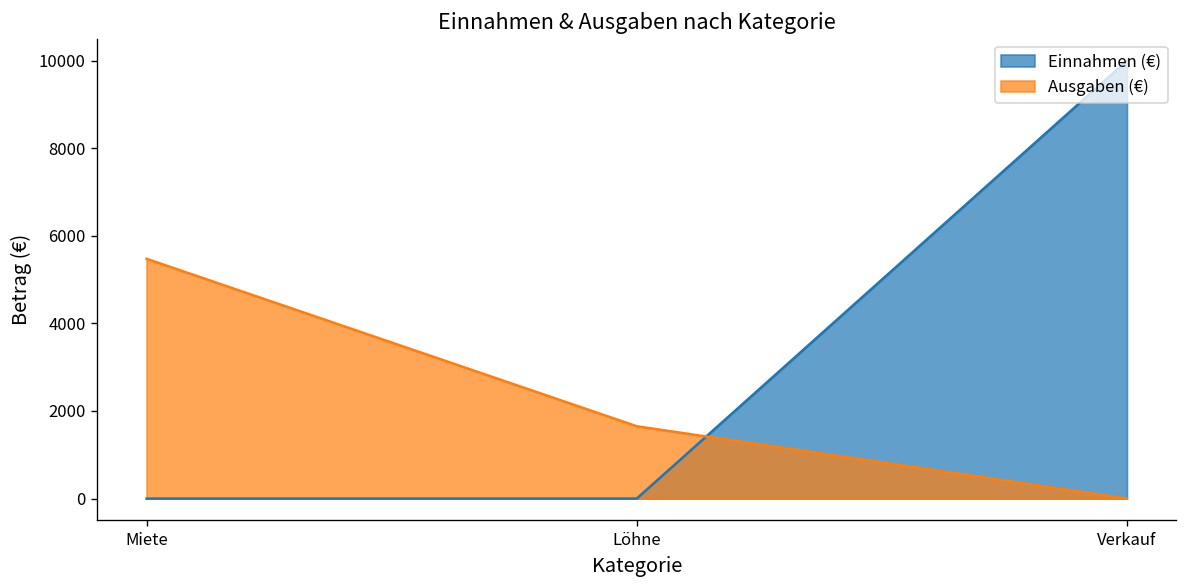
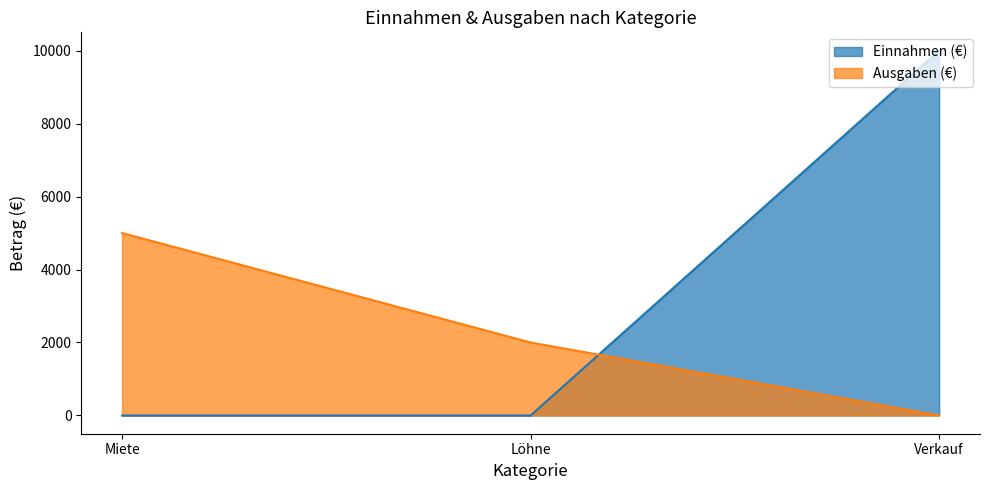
  {
    "Einnahmen (€)": {
      "Miete": 0,
      "Löhne": 0
    },
    "Ausgaben (€)": {
-     "Miete": 5500,
-     "Löhne": 1700,
+     "Miete": 5000,
+     "Löhne": 2000,
      "Verkauf": 0
    }
  }
